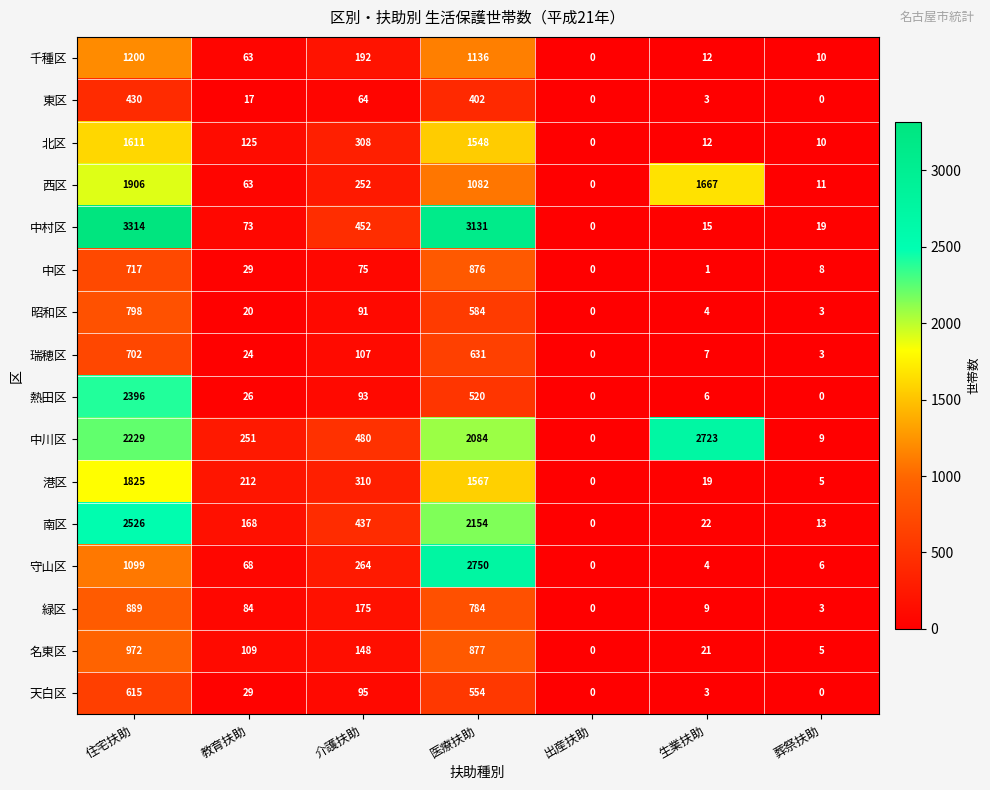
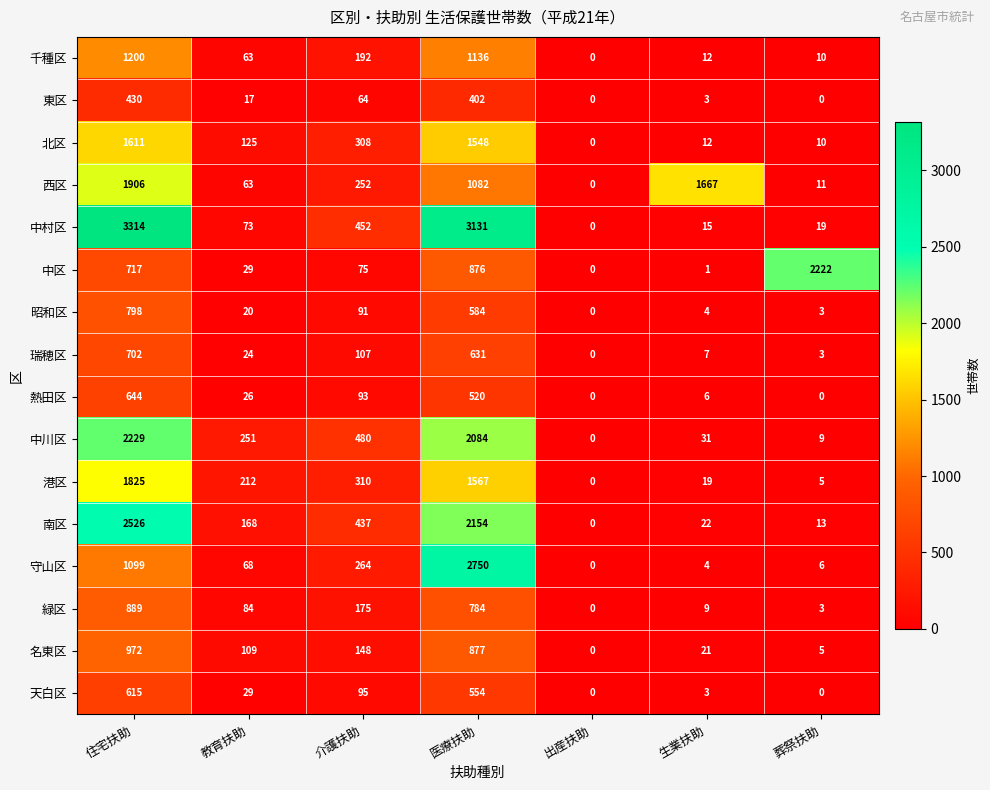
  {
    "千種区": {
      "住宅扶助": 1200,
      "教育扶助": 63,
      "介護扶助": 192,
      "医療扶助": 1136,
      "出産扶助": 0,
      "生業扶助": 12,
      "葬祭扶助": 10
    },
    "東区": {
      "住宅扶助": 430,
      "教育扶助": 17,
      "介護扶助": 64,
      "医療扶助": 402,
      "出産扶助": 0,
      "生業扶助": 3,
      "葬祭扶助": 0
    },
    "北区": {
      "住宅扶助": 1611,
      "教育扶助": 125,
      "介護扶助": 308,
      "医療扶助": 1548,
      "出産扶助": 0,
      "生業扶助": 12,
      "葬祭扶助": 10
    },
    "西区": {
      "住宅扶助": 1906,
      "教育扶助": 63,
      "介護扶助": 252,
      "医療扶助": 1082,
      "出産扶助": 0,
      "生業扶助": 1667,
      "葬祭扶助": 11
    },
    "中村区": {
      "住宅扶助": 3314,
      "教育扶助": 73,
      "介護扶助": 452,
      "医療扶助": 3131,
      "出産扶助": 0,
      "生業扶助": 15,
      "葬祭扶助": 19
    },
    "中区": {
      "住宅扶助": 717,
      "教育扶助": 29,
      "介護扶助": 75,
      "医療扶助": 876,
      "出産扶助": 0,
      "生業扶助": 1,
-     "葬祭扶助": 8
+     "葬祭扶助": 2222
    },
    "昭和区": {
      "住宅扶助": 798,
      "教育扶助": 20,
      "介護扶助": 91,
      "医療扶助": 584,
      "出産扶助": 0,
      "生業扶助": 4,
      "葬祭扶助": 3
    },
    "瑞穂区": {
      "住宅扶助": 702,
      "教育扶助": 24,
      "介護扶助": 107,
      "医療扶助": 631,
      "出産扶助": 0,
      "生業扶助": 7,
      "葬祭扶助": 3
    },
    "熱田区": {
-     "住宅扶助": 2396,
+     "住宅扶助": 644,
      "教育扶助": 26,
      "介護扶助": 93,
      "医療扶助": 520,
      "出産扶助": 0,
      "生業扶助": 6,
      "葬祭扶助": 0
    },
    "中川区": {
      "住宅扶助": 2229,
      "教育扶助": 251,
      "介護扶助": 480,
      "医療扶助": 2084,
      "出産扶助": 0,
-     "生業扶助": 2723,
+     "生業扶助": 31,
      "葬祭扶助": 9
    },
    "港区": {
      "住宅扶助": 1825,
      "教育扶助": 212,
      "介護扶助": 310,
      "医療扶助": 1567,
      "出産扶助": 0,
      "生業扶助": 19,
      "葬祭扶助": 5
    },
    "南区": {
      "住宅扶助": 2526,
      "教育扶助": 168,
      "介護扶助": 437,
      "医療扶助": 2154,
      "出産扶助": 0,
      "生業扶助": 22,
      "葬祭扶助": 13
    },
    "守山区": {
      "住宅扶助": 1099,
      "教育扶助": 68,
      "介護扶助": 264,
      "医療扶助": 2750,
      "出産扶助": 0,
      "生業扶助": 4,
      "葬祭扶助": 6
    },
    "緑区": {
      "住宅扶助": 889,
      "教育扶助": 84,
      "介護扶助": 175,
      "医療扶助": 784,
      "出産扶助": 0,
      "生業扶助": 9,
      "葬祭扶助": 3
    },
    "名東区": {
      "住宅扶助": 972,
      "教育扶助": 109,
      "介護扶助": 148,
      "医療扶助": 877,
      "出産扶助": 0,
      "生業扶助": 21,
      "葬祭扶助": 5
    },
    "天白区": {
      "住宅扶助": 615,
      "教育扶助": 29,
      "介護扶助": 95,
      "医療扶助": 554,
      "出産扶助": 0,
      "生業扶助": 3,
      "葬祭扶助": 0
    }
  }
